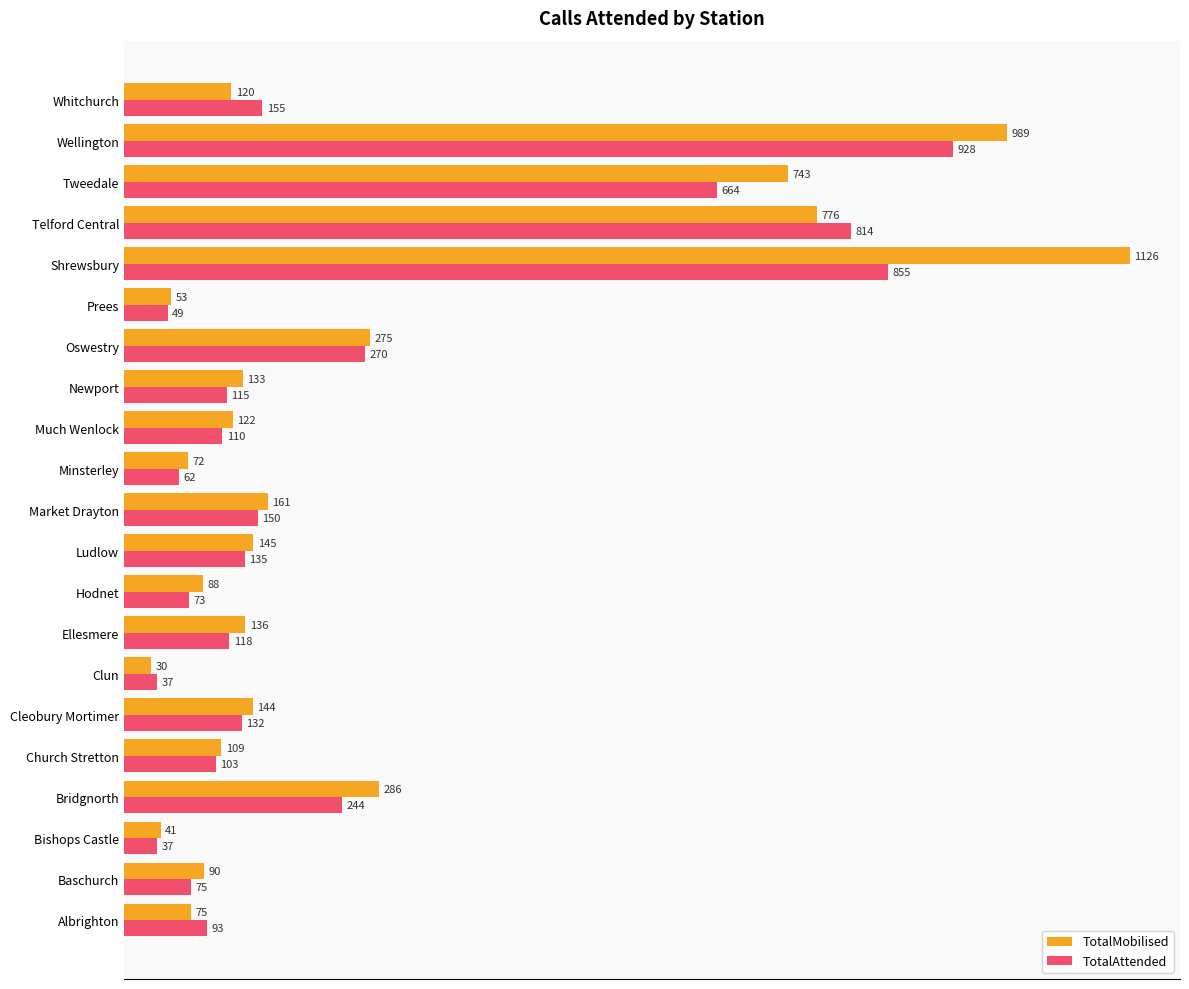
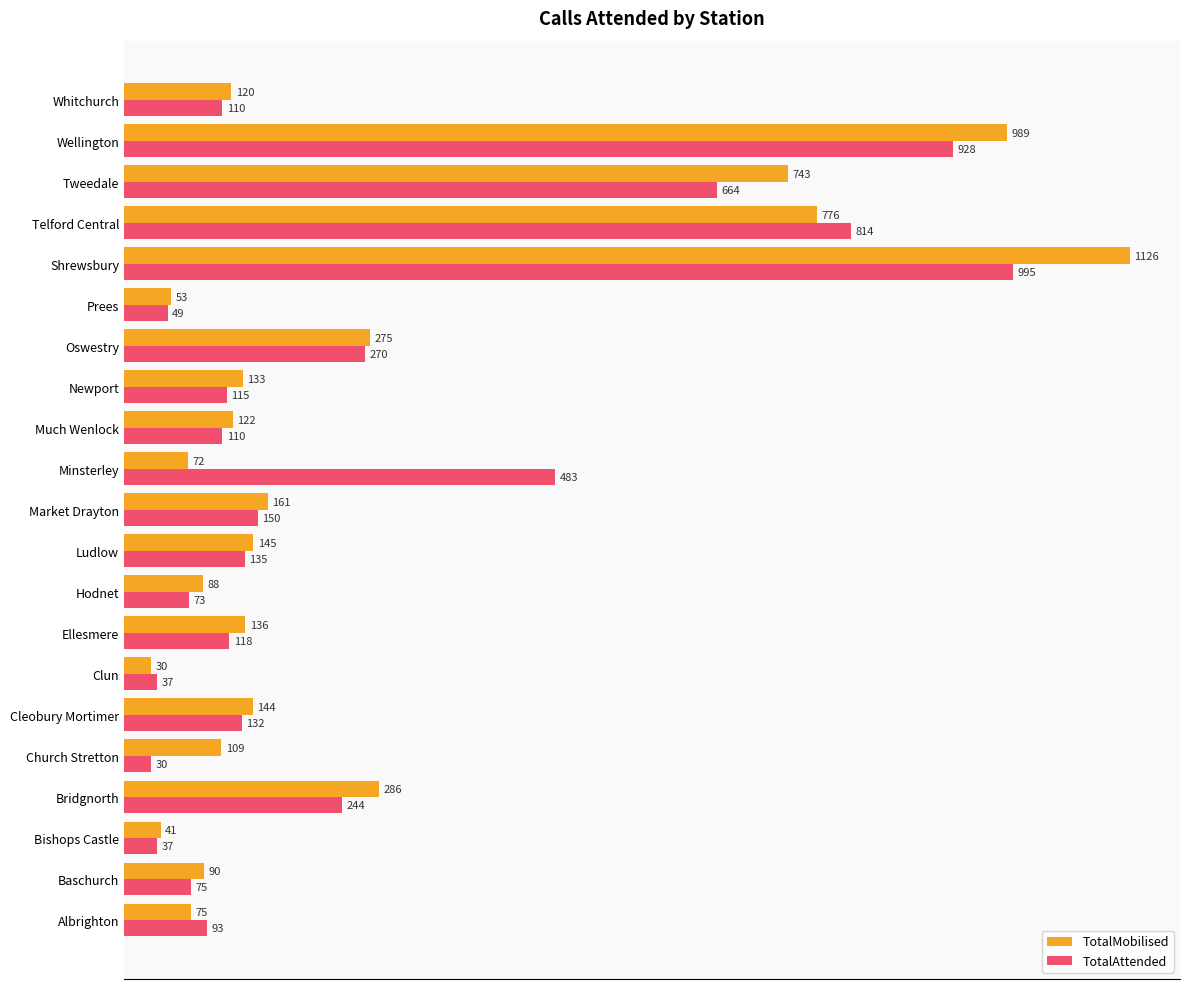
  {
    "TotalMobilised": {
      "Whitchurch": 120,
      "Wellington": 989,
      "Tweedale": 743,
      "Telford Central": 776,
      "Shrewsbury": 1126,
      "Prees": 53,
      "Oswestry": 275,
      "Newport": 133,
      "Much Wenlock": 122,
      "Minsterley": 72,
      "Market Drayton": 161,
      "Ludlow": 145,
      "Hodnet": 88,
      "Ellesmere": 136,
      "Clun": 30,
      "Cleobury Mortimer": 144,
      "Church Stretton": 109,
      "Bridgnorth": 286,
      "Bishops Castle": 41,
      "Baschurch": 90,
      "Albrighton": 75
    },
    "TotalAttended": {
-     "Whitchurch": 155,
+     "Whitchurch": 110,
      "Wellington": 928,
      "Tweedale": 664,
      "Telford Central": 814,
-     "Shrewsbury": 855,
+     "Shrewsbury": 995,
      "Prees": 49,
      "Oswestry": 270,
      "Newport": 115,
      "Much Wenlock": 110,
-     "Minsterley": 62,
+     "Minsterley": 483,
      "Market Drayton": 150,
      "Ludlow": 135,
      "Hodnet": 73,
      "Ellesmere": 118,
      "Clun": 37,
      "Cleobury Mortimer": 132,
-     "Church Stretton": 103,
+     "Church Stretton": 30,
      "Bridgnorth": 244,
      "Bishops Castle": 37,
      "Baschurch": 75,
      "Albrighton": 93
    }
  }
